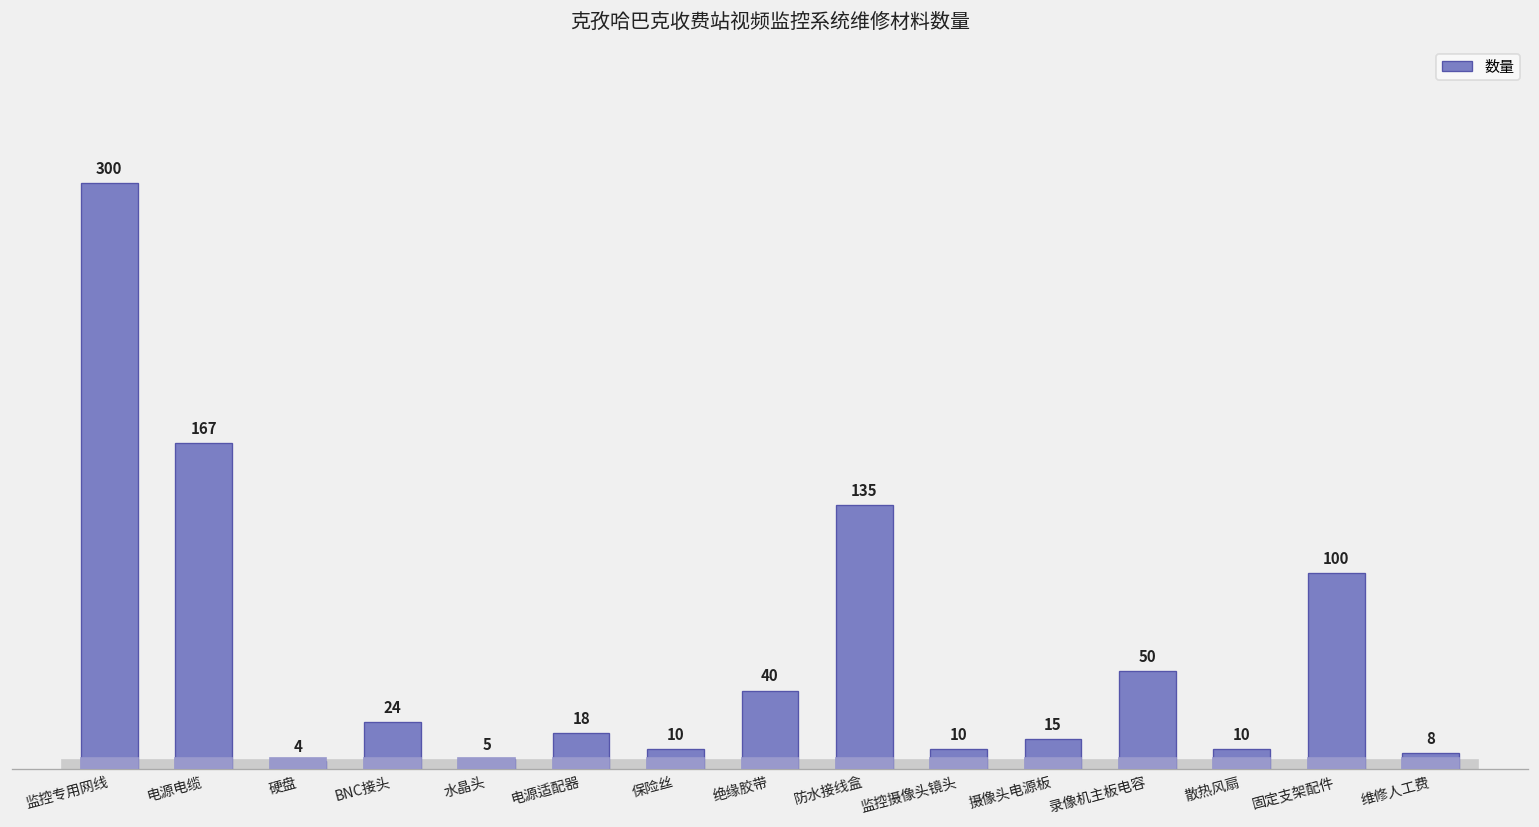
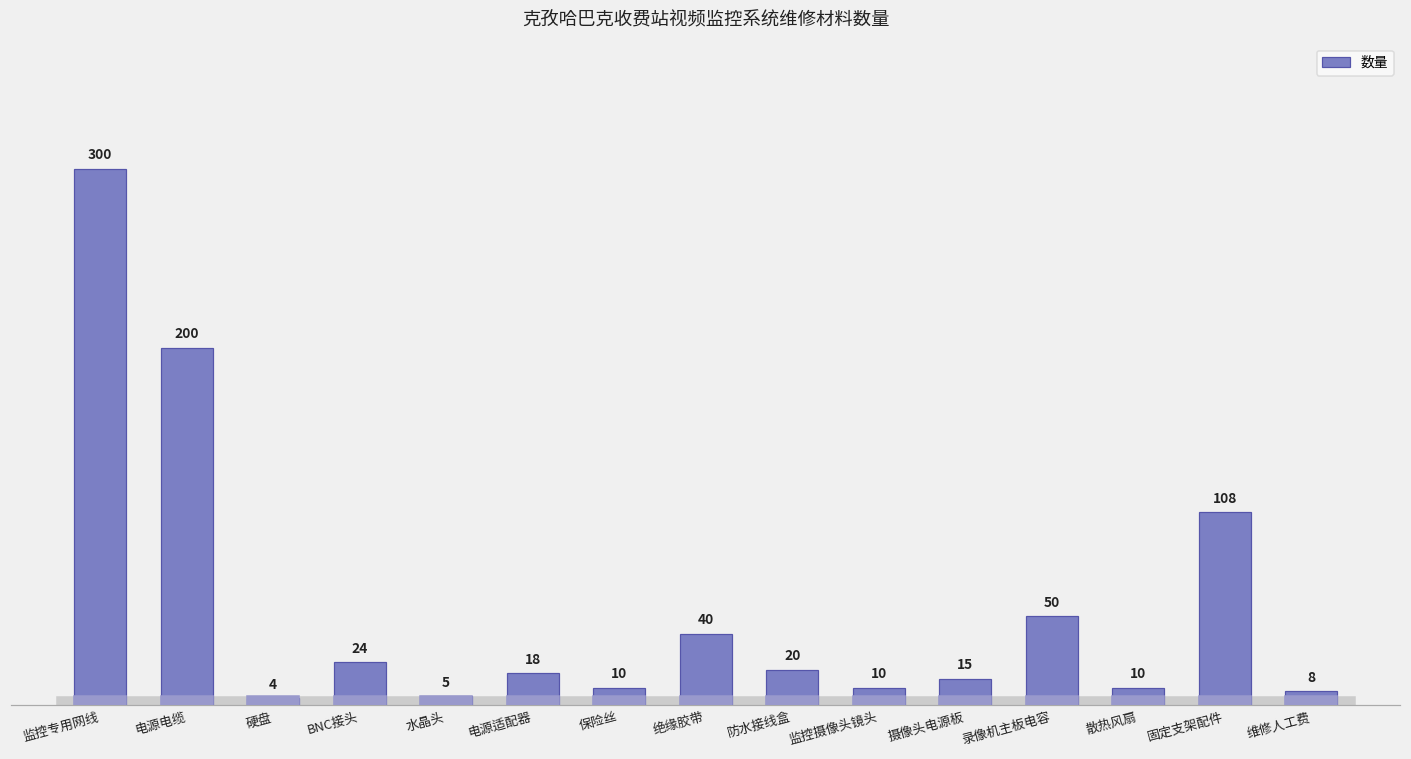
  {
    "监控专用网线": 300,
-   "电源电缆": 167,
+   "电源电缆": 200,
    "BNC接头": 24,
    "电源适配器": 18,
    "保险丝": 10,
    "绝缘胶带": 40,
-   "防水接线盒": 135,
+   "防水接线盒": 20,
    "监控摄像头镜头": 10,
    "摄像头电源板": 15,
    "录像机主板电容": 50,
    "散热风扇": 10,
-   "固定支架配件": 100,
+   "固定支架配件": 108,
    "维修人工费": 8
  }
